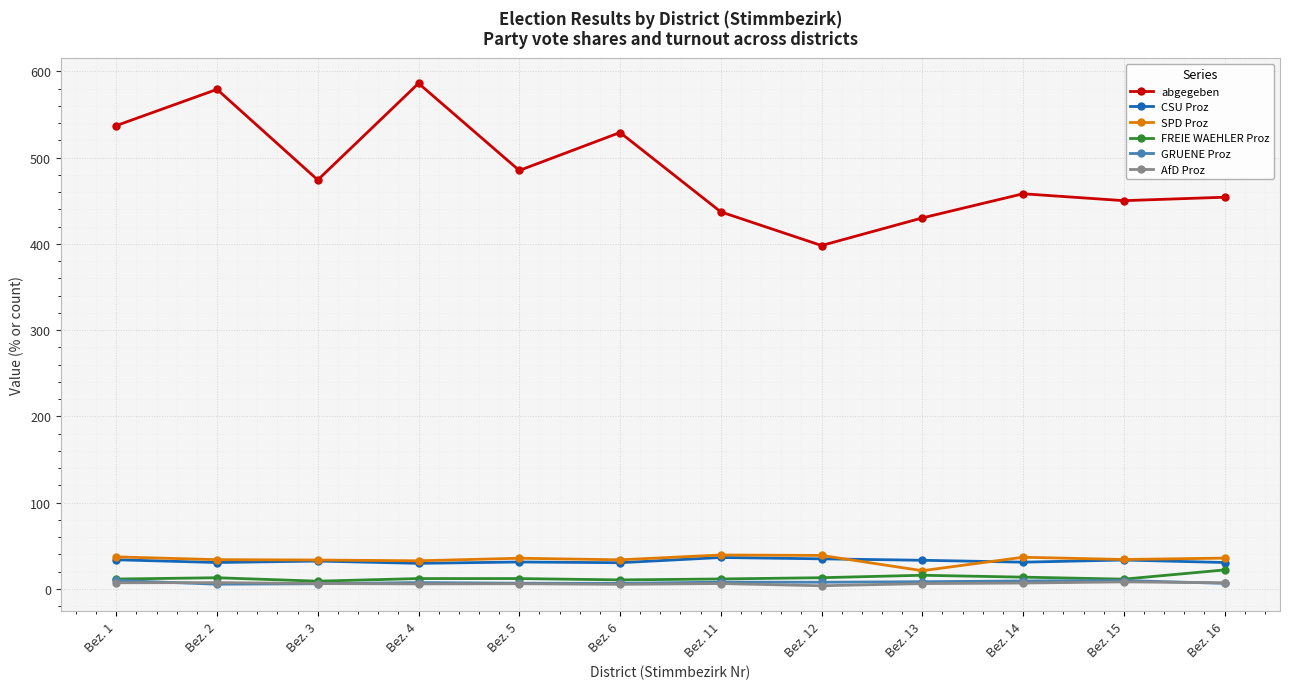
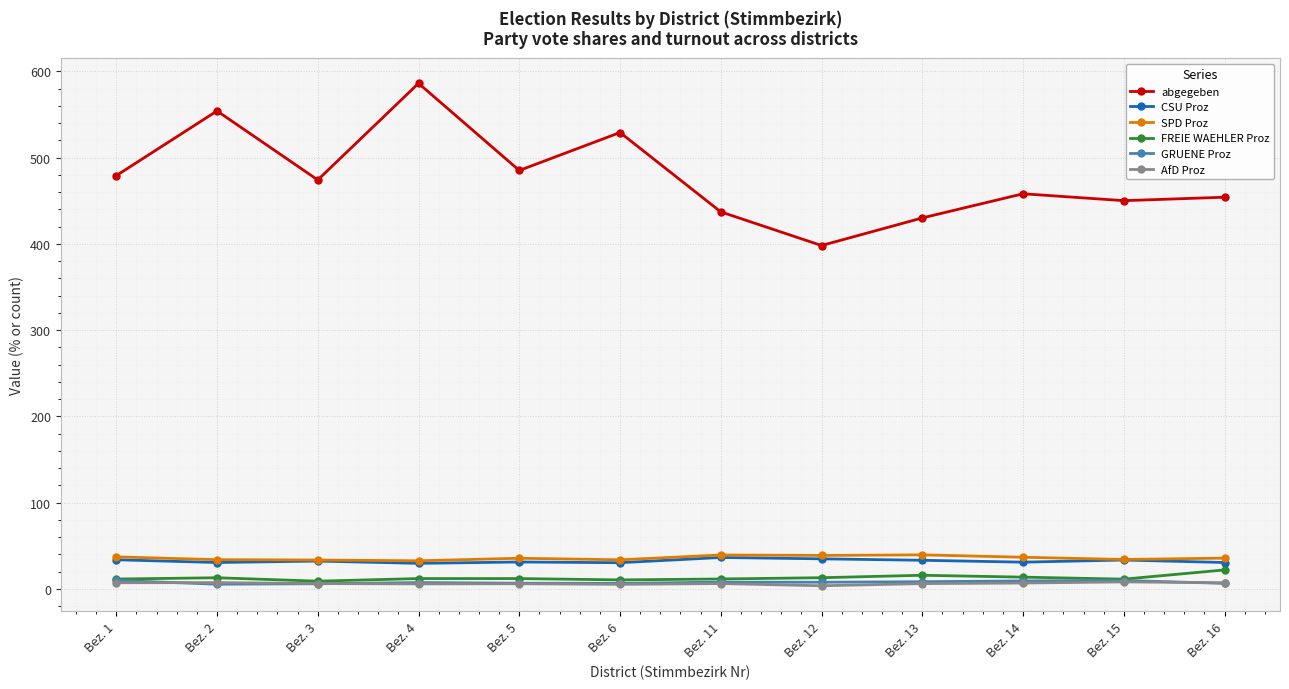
  {
    "abgegeben": {
-     "Bez. 1": 540,
-     "Bez. 2": 580,
+     "Bez. 1": 480,
+     "Bez. 2": 550,
      "Bez. 3": 470,
      "Bez. 4": 590,
      "Bez. 5": 490,
      "Bez. 6": 530,
      "Bez. 11": 440,
      "Bez. 12": 400,
      "Bez. 13": 430,
      "Bez. 14": 460,
      "Bez. 15": 450,
      "Bez. 16": 450
    },
    "SPD Proz": {
      "Bez. 1": 40,
      "Bez. 2": 30,
      "Bez. 4": 30,
      "Bez. 5": 40,
      "Bez. 6": 30,
      "Bez. 12": 40,
-     "Bez. 13": 20,
+     "Bez. 13": 40,
      "Bez. 14": 40,
      "Bez. 16": 40
    },
    "FREIE WAEHLER Proz": {
      "Bez. 2": 10,
      "Bez. 4": 10,
      "Bez. 5": 10,
      "Bez. 6": 10,
      "Bez. 11": 10,
      "Bez. 12": 10,
      "Bez. 13": 20,
      "Bez. 14": 10,
      "Bez. 16": 20
    },
    "AfD Proz": {
      "Bez. 12": 0
    }
  }
